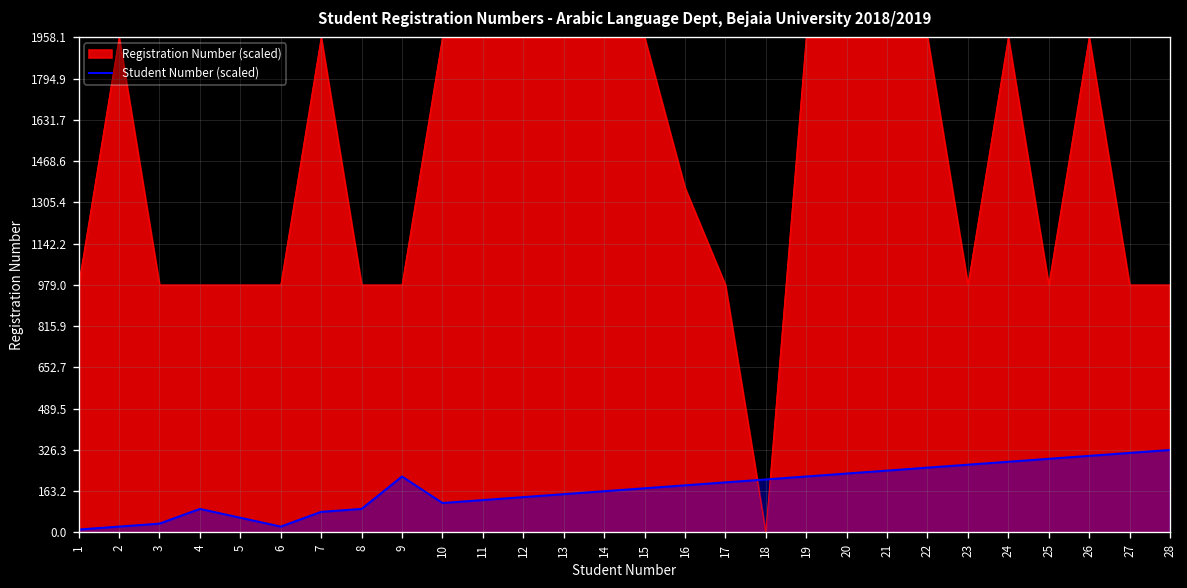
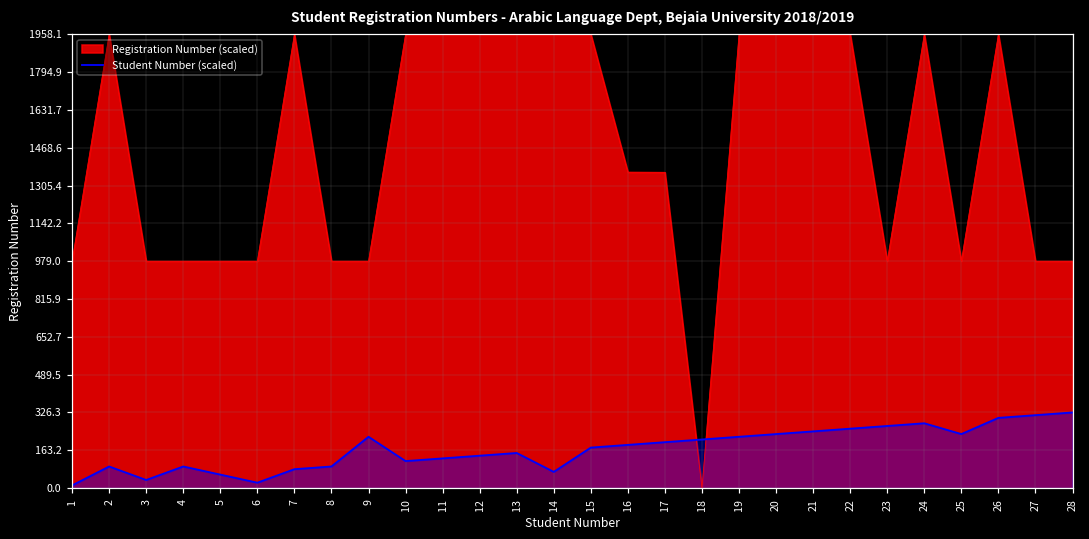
  {
    "Registration Number (scaled)": {
      "1": 980,
      "2": 1960,
      "3": 980,
      "4": 980,
      "5": 980,
      "6": 980,
      "7": 1960,
      "8": 980,
      "9": 980,
      "10": 1960,
      "11": 1960,
      "12": 1960,
      "13": 1960,
      "14": 1960,
      "15": 1960,
      "16": 1360,
-     "17": 980,
+     "17": 1360,
      "18": 0,
      "19": 1960,
      "20": 1960,
      "21": 1960,
      "22": 1960,
      "23": 980,
      "24": 1960,
      "25": 980,
      "26": 1960,
      "27": 980,
      "28": 980
    },
    "Student Number (scaled)": {
      "1": 10,
-     "2": 20,
+     "2": 90,
      "3": 30,
      "4": 90,
      "5": 60,
      "6": 20,
      "7": 80,
      "8": 90,
      "9": 220,
      "10": 120,
      "11": 130,
      "12": 140,
      "13": 150,
-     "14": 160,
+     "14": 70,
      "15": 170,
      "16": 190,
      "17": 200,
      "18": 210,
      "19": 220,
      "20": 230,
      "21": 240,
      "22": 260,
      "23": 270,
      "24": 280,
-     "25": 290,
+     "25": 230,
      "26": 300,
      "27": 310,
      "28": 330
    }
  }
